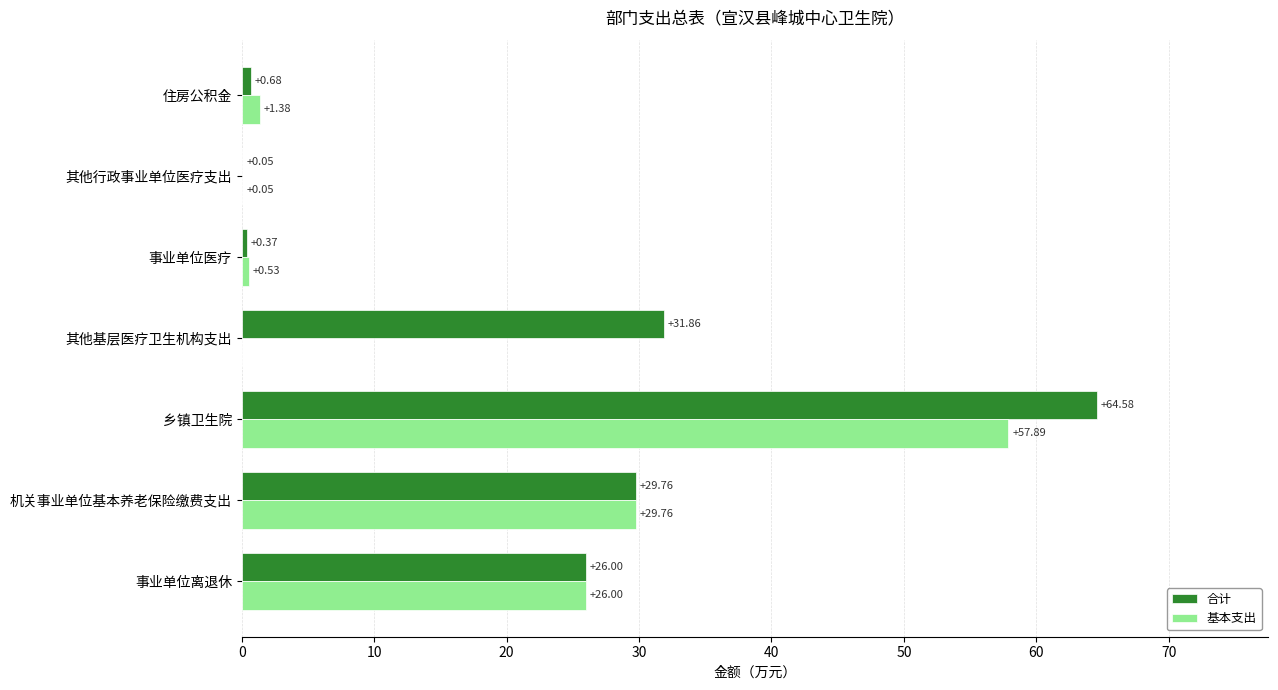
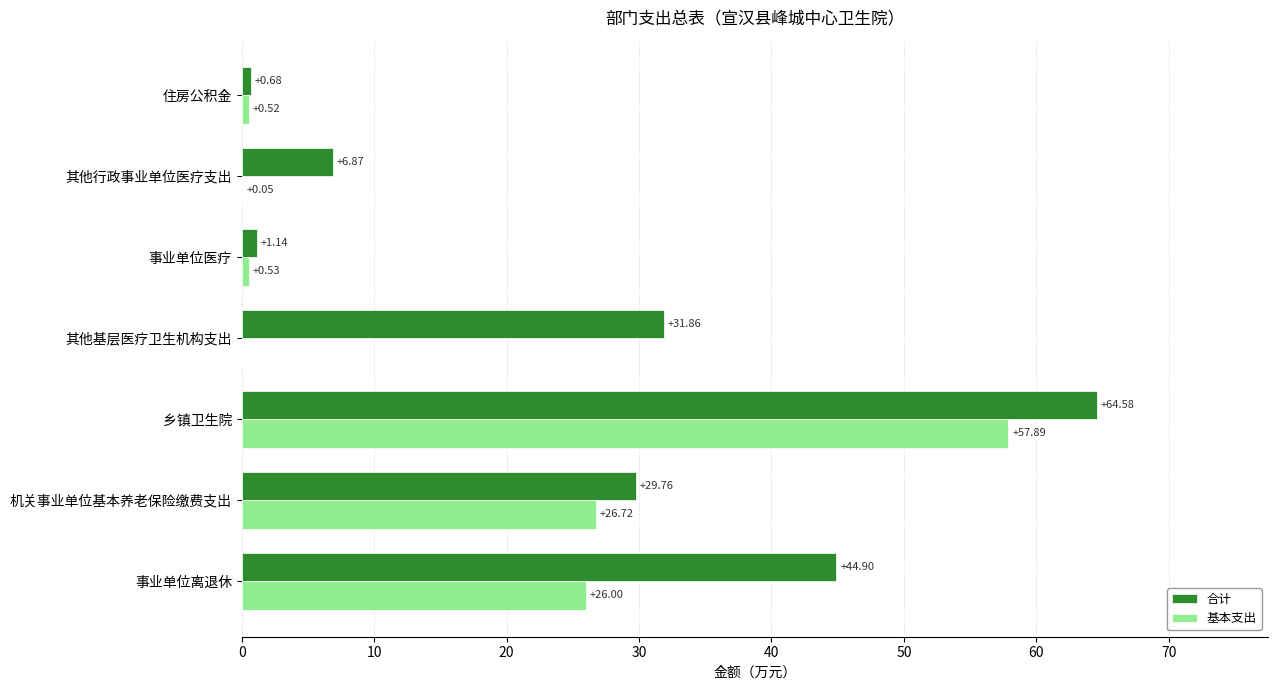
  {
    "合计": {
      "住房公积金": "+0.68",
-     "其他行政事业单位医疗支出": "+0.05",
-     "事业单位医疗": "+0.37",
+     "其他行政事业单位医疗支出": "+6.87",
+     "事业单位医疗": "+1.14",
      "其他基层医疗卫生机构支出": "+31.86",
      "乡镇卫生院": "+64.58",
      "机关事业单位基本养老保险缴费支出": "+29.76",
-     "事业单位离退休": "+26.00"
+     "事业单位离退休": "+44.90"
    },
    "基本支出": {
-     "住房公积金": "+1.38",
+     "住房公积金": "+0.52",
      "其他行政事业单位医疗支出": "+0.05",
      "事业单位医疗": "+0.53",
      "乡镇卫生院": "+57.89",
-     "机关事业单位基本养老保险缴费支出": "+29.76",
+     "机关事业单位基本养老保险缴费支出": "+26.72",
      "事业单位离退休": "+26.00"
    }
  }
